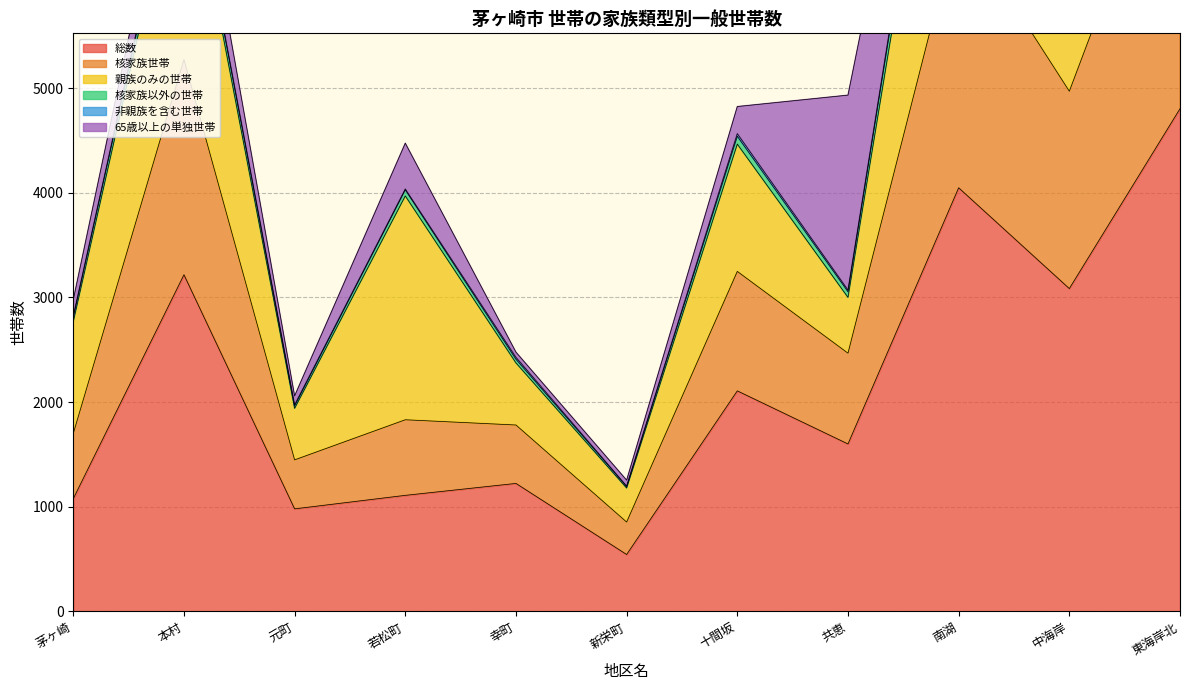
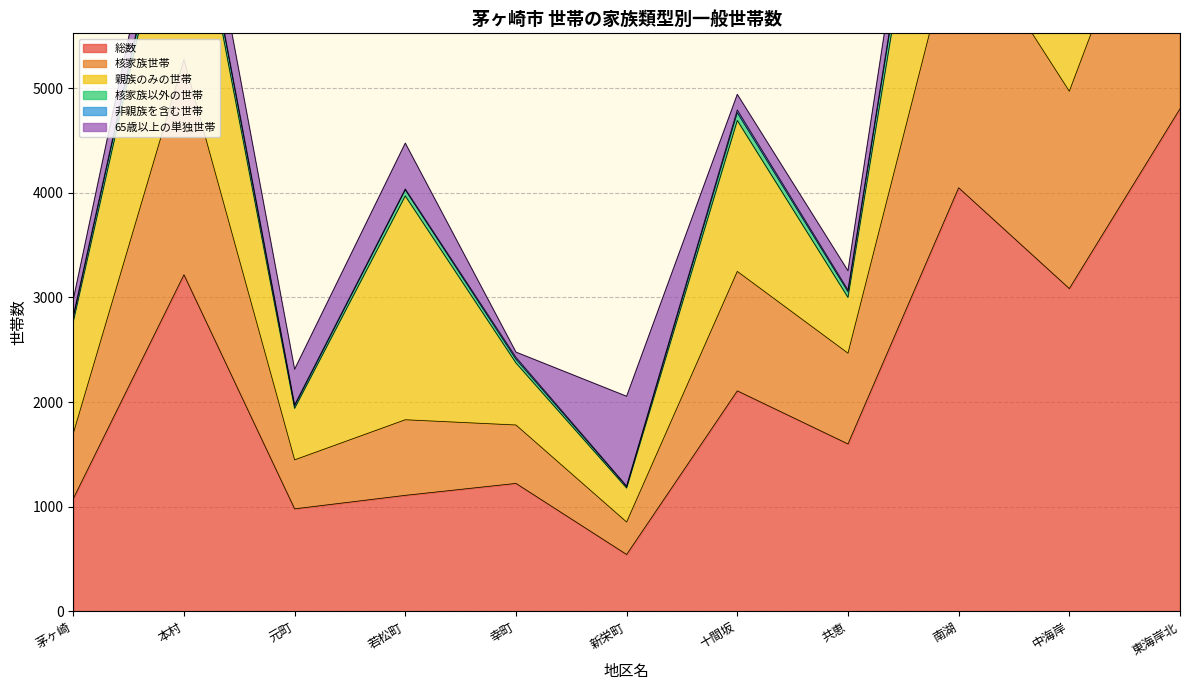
  {
    "親族のみの世帯": {
      "茅ヶ崎": 1070,
      "若松町": 2140,
      "幸町": 590,
-     "十間坂": 1220,
+     "十間坂": 1440,
      "共恵": 530
    },
    "核家族以外の世帯": {
      "十間坂": 80
    },
    "非親族を含む世帯": {
      "十間坂": 30
    },
    "65歳以上の単独世帯": {
      "茅ヶ崎": 160,
-     "元町": 90,
+     "元町": 340,
      "若松町": 440,
      "幸町": 50,
-     "新栄町": 60,
-     "十間坂": 260,
-     "共恵": 1860
+     "新栄町": 860,
+     "十間坂": 150,
+     "共恵": 180
    }
  }
